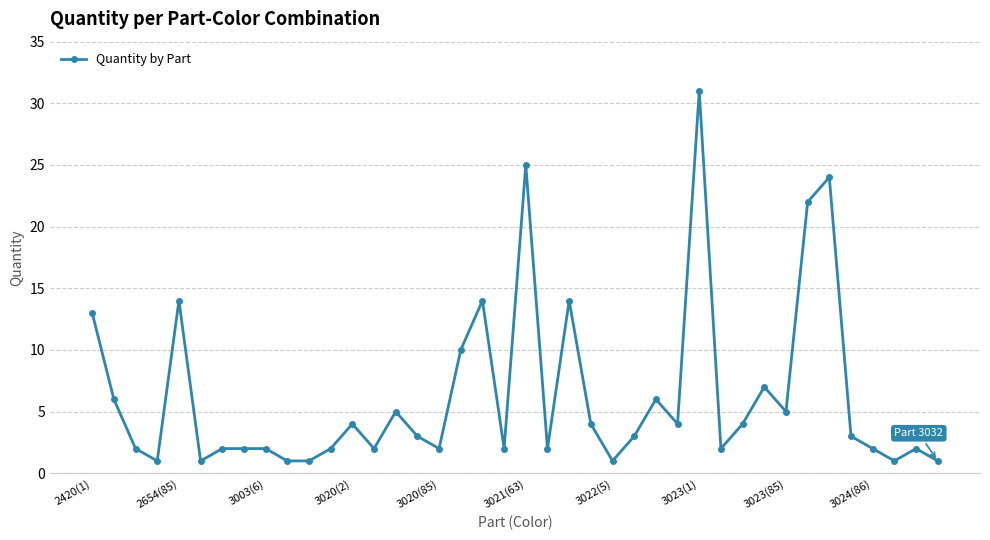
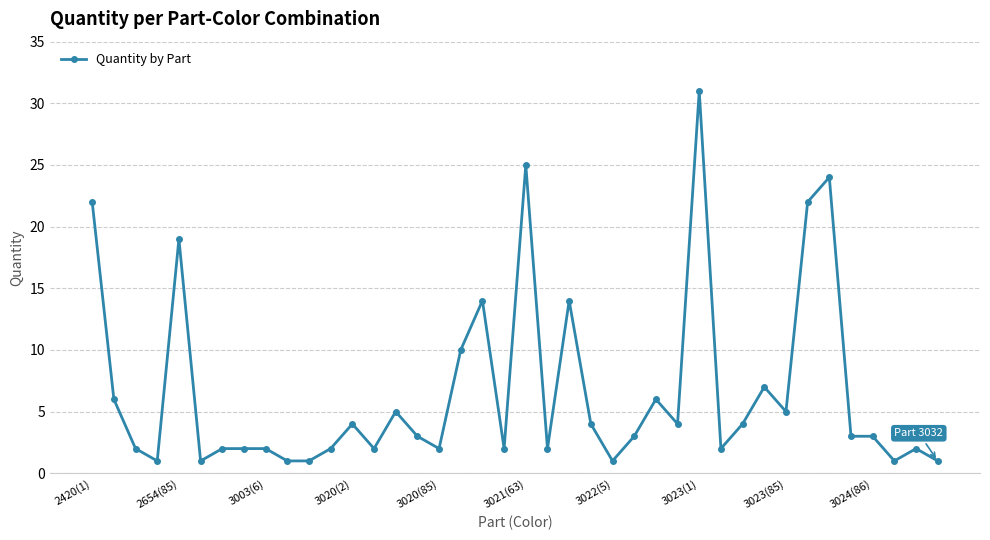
  {
-   "2420(1)": 13,
-   "2654(85)": 14,
+   "2420(1)": 22,
+   "2654(85)": 19,
    "3003(6)": 2,
    "3020(2)": 4,
    "3020(85)": 2,
    "3021(63)": 25,
    "3022(5)": 1,
    "3023(1)": 31,
    "3023(85)": 5,
-   "3024(86)": 2
+   "3024(86)": 3
  }
